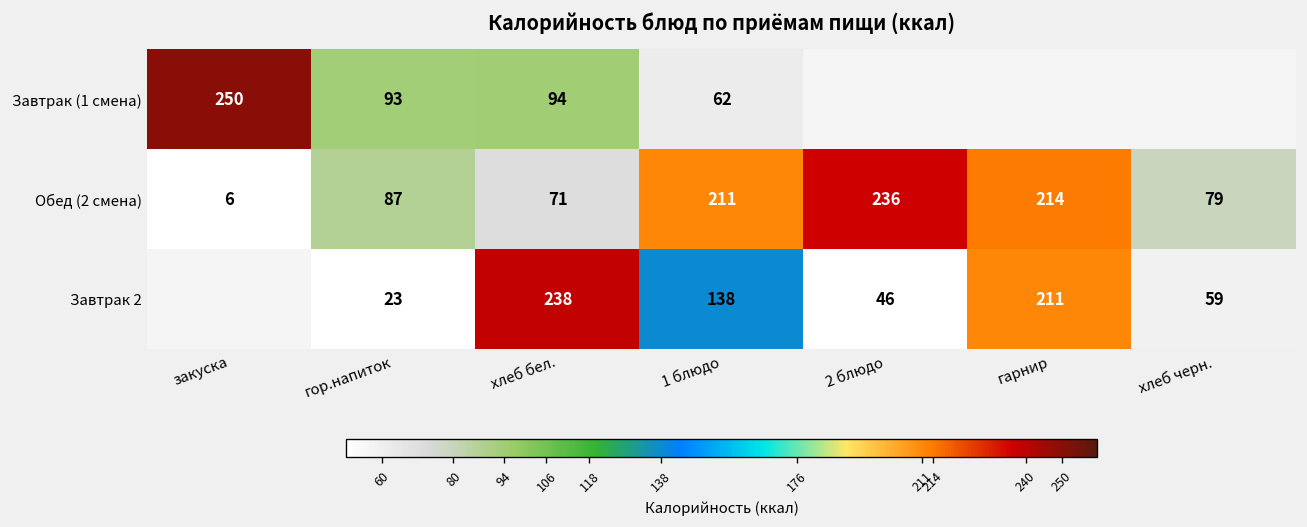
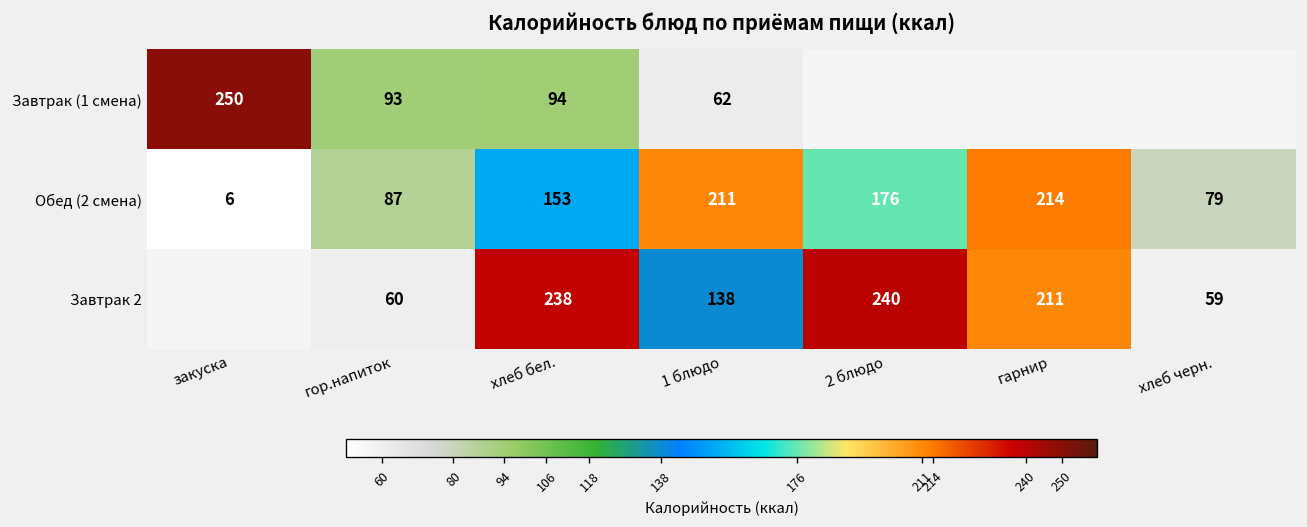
  {
    "Завтрак (1 смена)": {
      "закуска": 250,
      "гор.напиток": 93,
      "хлеб бел.": 94,
      "1 блюдо": 62
    },
    "Обед (2 смена)": {
      "закуска": 6,
      "гор.напиток": 87,
-     "хлеб бел.": 71,
+     "хлеб бел.": 153,
      "1 блюдо": 211,
-     "2 блюдо": 236,
+     "2 блюдо": 176,
      "гарнир": 214,
      "хлеб черн.": 79
    },
    "Завтрак 2": {
-     "гор.напиток": 23,
+     "гор.напиток": 60,
      "хлеб бел.": 238,
      "1 блюдо": 138,
-     "2 блюдо": 46,
+     "2 блюдо": 240,
      "гарнир": 211,
      "хлеб черн.": 59
    }
  }
